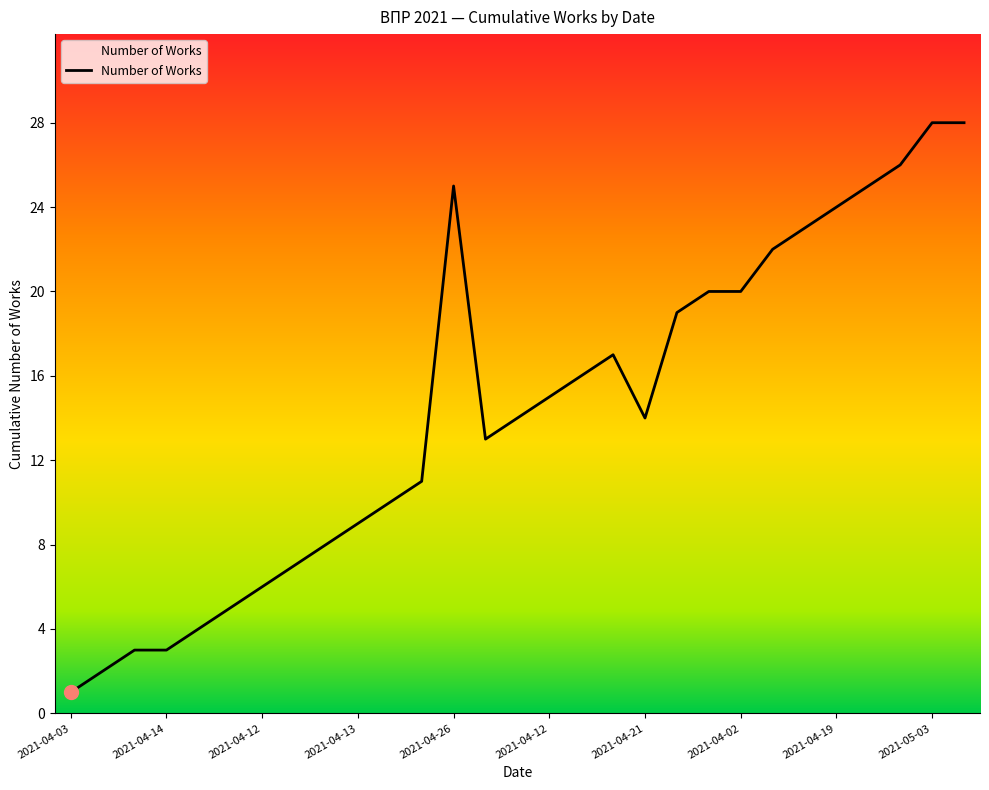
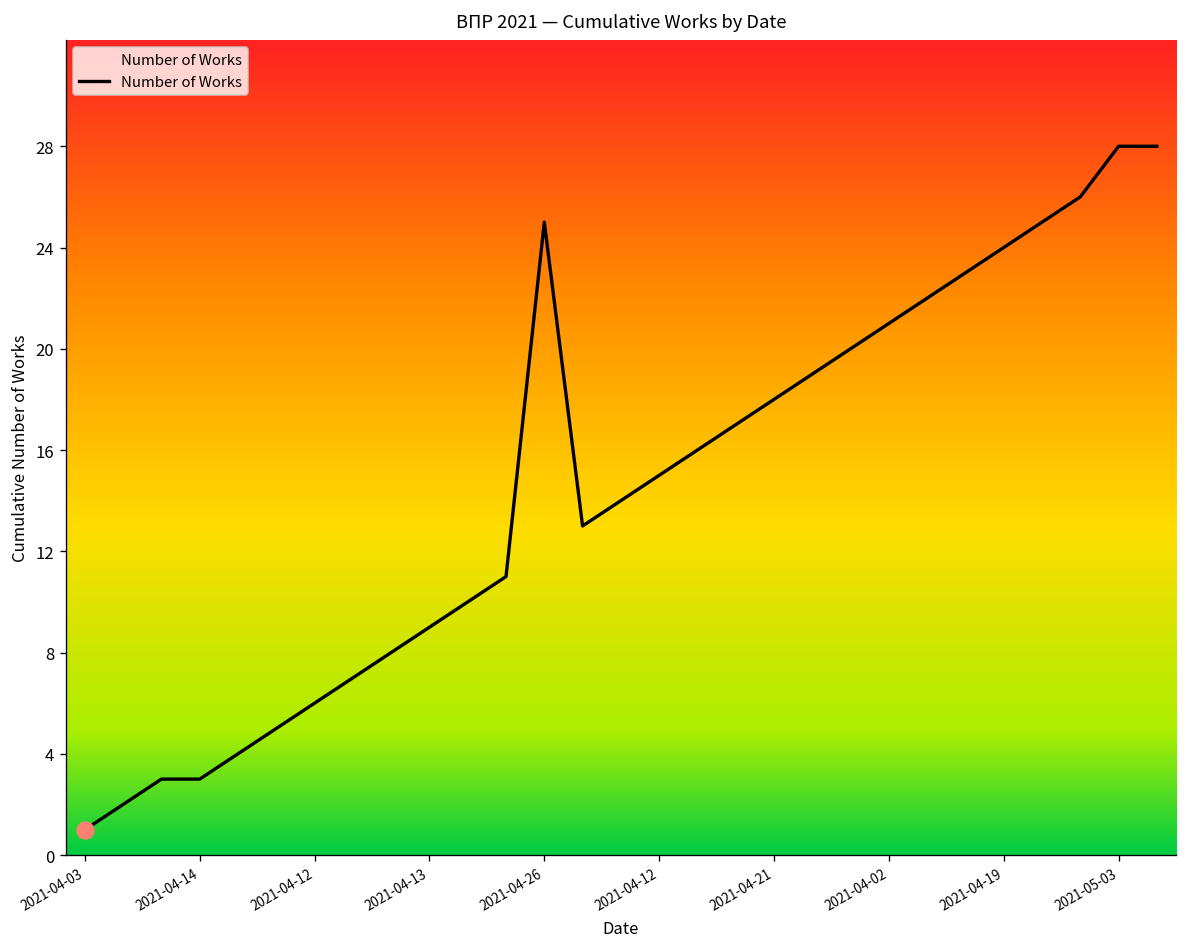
  {
    "Number of Works": {
      "2021-04-14": 3,
      "2021-04-26": 25,
-     "2021-04-21": 14,
-     "2021-04-02": 20,
+     "2021-04-21": 18,
+     "2021-04-02": 21,
      "2021-05-03": 28
    }
  }
